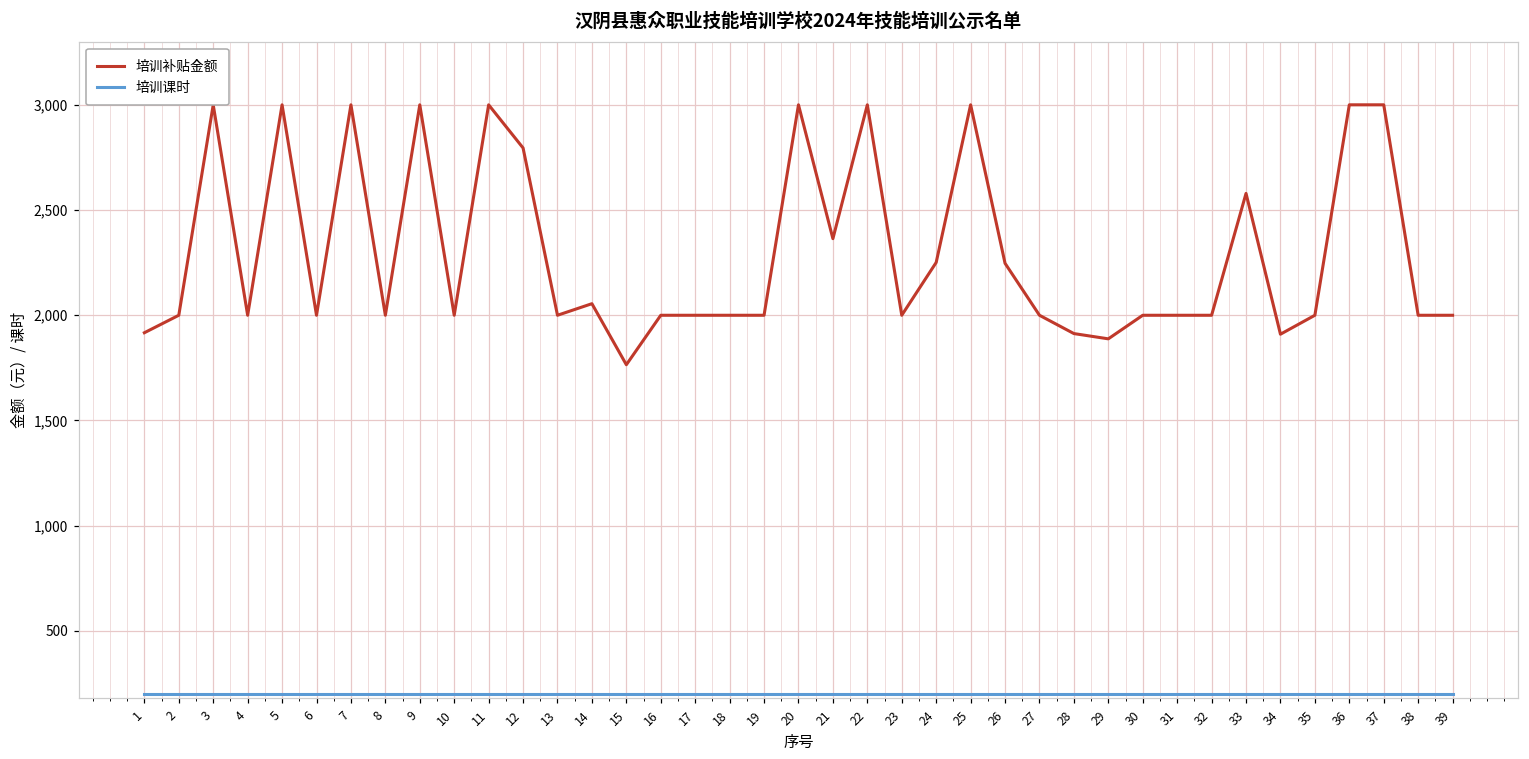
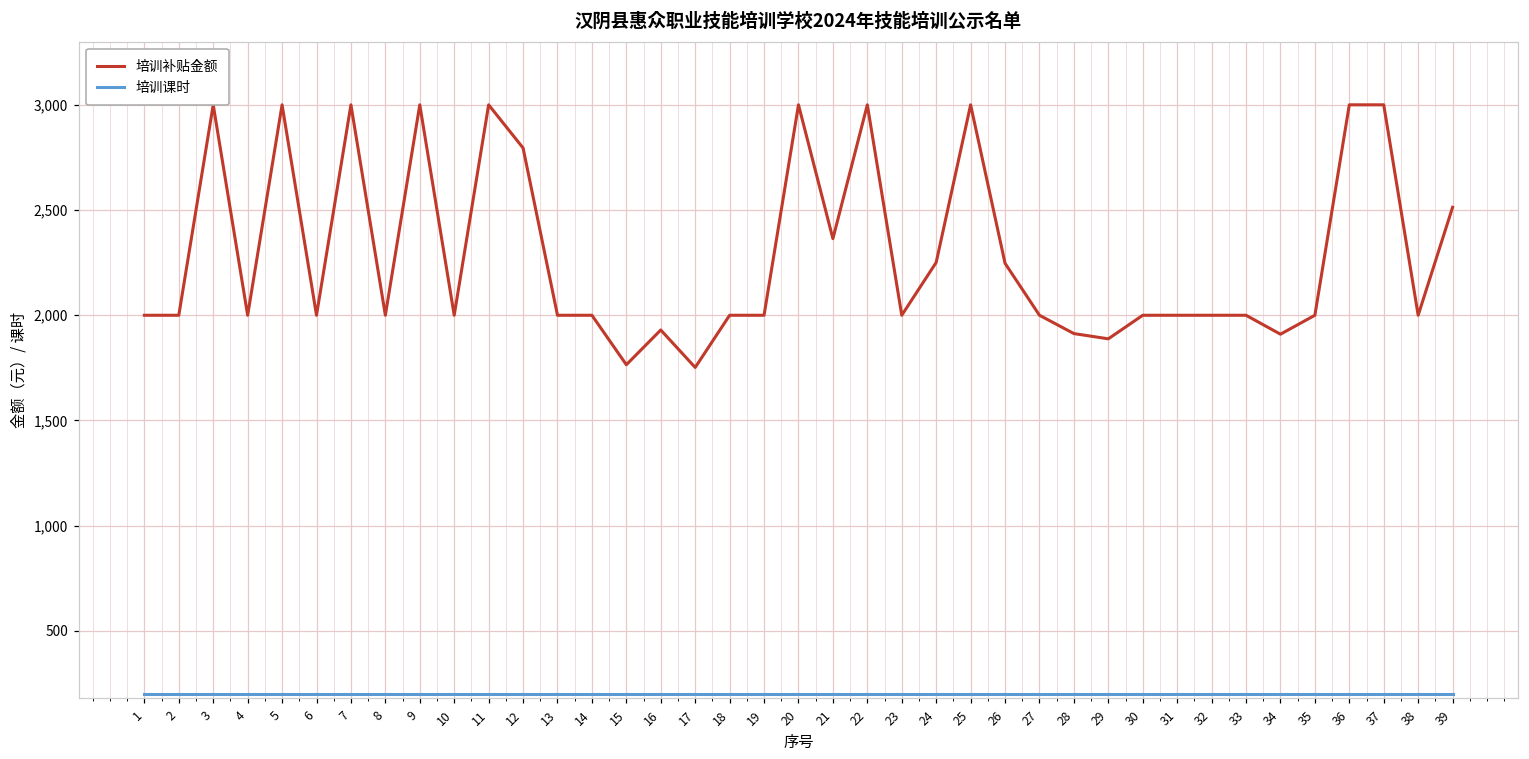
  {
    "培训补贴金额": {
-     "1": "1,920",
+     "1": "2,000",
      "2": "2,000",
      "4": "2,000",
      "5": "3,000",
      "6": "2,000",
      "7": "3,000",
      "8": "2,000",
      "9": "3,000",
      "10": "2,000",
      "11": "3,000",
      "12": "2,800",
      "13": "2,000",
-     "14": "2,060",
+     "14": "2,000",
      "15": "1,770",
-     "16": "2,000",
-     "17": "2,000",
+     "16": "1,930",
+     "17": "1,750",
      "18": "2,000",
      "19": "2,000",
      "20": "3,000",
      "21": "2,360",
      "22": "3,000",
      "23": "2,000",
      "24": "2,250",
      "25": "3,000",
      "26": "2,250",
      "27": "2,000",
      "28": "1,910",
      "29": "1,890",
      "30": "2,000",
      "31": "2,000",
      "32": "2,000",
-     "33": "2,580",
+     "33": "2,000",
      "34": "1,910",
      "35": "2,000",
      "36": "3,000",
      "37": "3,000",
      "38": "2,000",
-     "39": "2,000"
+     "39": "2,510"
    },
    "培训课时": {
      "1": "200",
      "2": "200",
      "3": "200",
      "4": "200",
      "5": "200",
      "6": "200",
      "7": "200",
      "8": "200",
      "9": "200",
      "10": "200",
      "11": "200",
      "12": "200",
      "13": "200",
      "14": "200",
      "15": "200",
      "16": "200",
      "17": "200",
      "18": "200",
      "19": "200",
      "20": "200",
      "21": "200",
      "22": "200",
      "23": "200",
      "24": "200",
      "25": "200",
      "26": "200",
      "27": "200",
      "28": "200",
      "29": "200",
      "30": "200",
      "31": "200",
      "32": "200",
      "33": "200",
      "34": "200",
      "35": "200",
      "36": "200",
      "37": "200",
      "38": "200",
      "39": "200"
    }
  }
